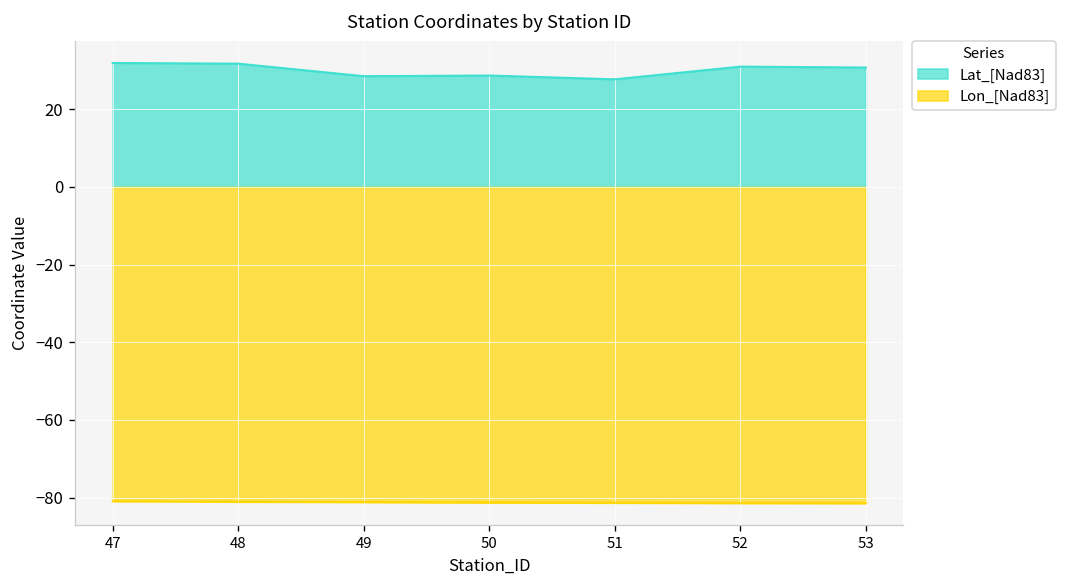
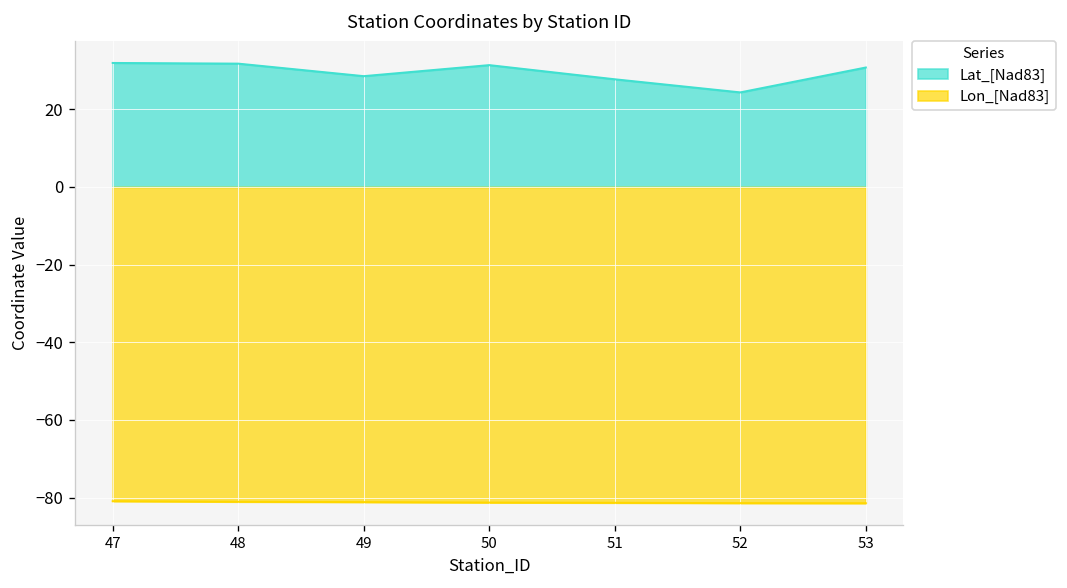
  {
    "Lat_[Nad83]": {
      "47": 32,
      "48": 32,
      "49": 29,
-     "50": 29,
+     "50": 31,
      "51": 28,
-     "52": 31,
+     "52": 24,
      "53": 31
    }
  }
